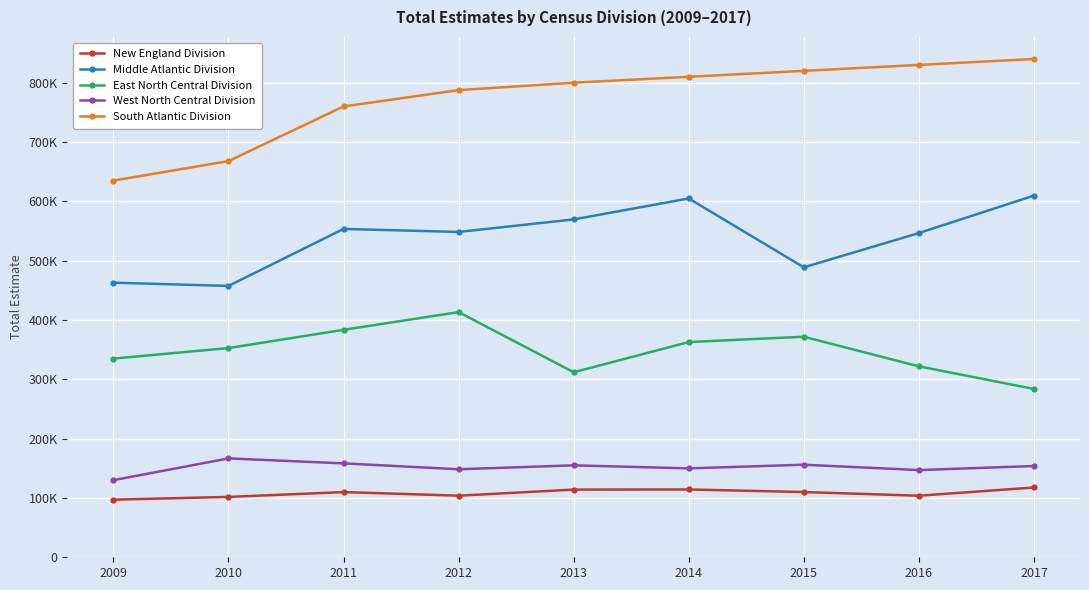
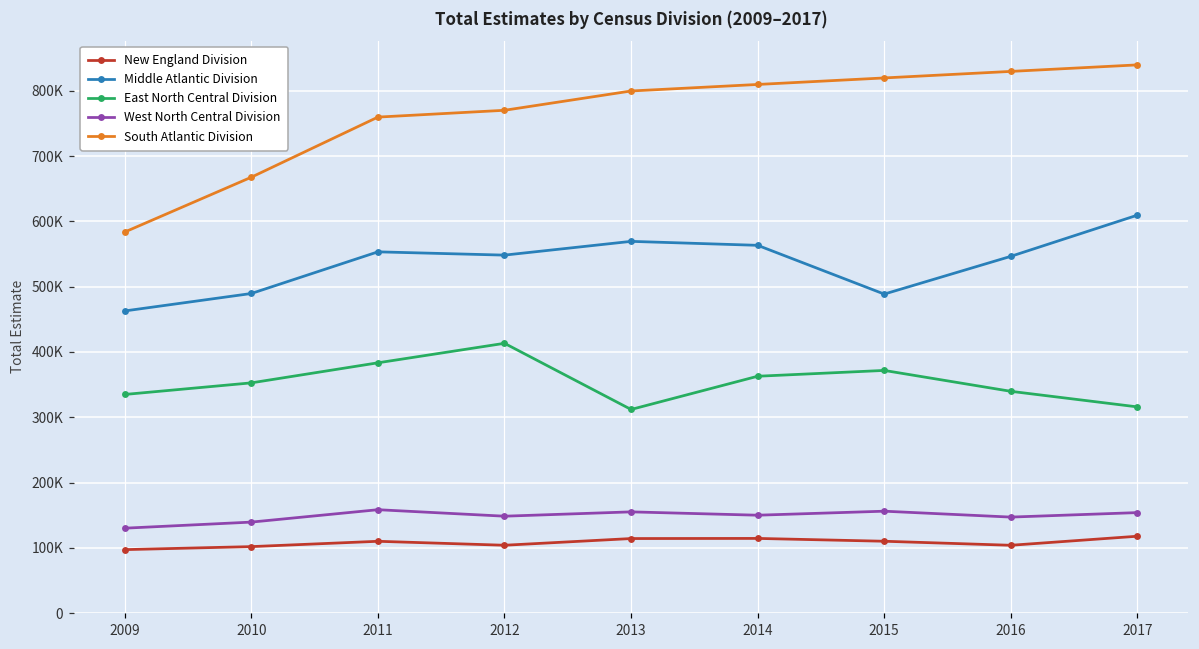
  {
    "New England Division": {
      "2009": 100000,
      "2010": 100000,
      "2011": 110000,
      "2012": 100000,
      "2013": 110000,
      "2014": 110000,
      "2015": 110000,
      "2016": 100000,
      "2017": 120000
    },
    "Middle Atlantic Division": {
      "2009": 460000,
-     "2010": 460000,
+     "2010": 490000,
      "2011": 550000,
      "2012": 550000,
      "2013": 570000,
-     "2014": 600000,
+     "2014": 560000,
      "2015": 490000,
      "2016": 550000,
      "2017": 610000
    },
    "East North Central Division": {
      "2009": 330000,
      "2010": 350000,
      "2011": 380000,
      "2012": 410000,
      "2013": 310000,
      "2014": 360000,
      "2015": 370000,
-     "2016": 320000,
-     "2017": 280000
+     "2016": 340000,
+     "2017": 320000
    },
    "West North Central Division": {
      "2009": 130000,
-     "2010": 170000,
+     "2010": 140000,
      "2011": 160000,
      "2012": 150000,
      "2013": 150000,
      "2014": 150000,
      "2015": 160000,
      "2016": 150000,
      "2017": 150000
    },
    "South Atlantic Division": {
-     "2009": 630000,
+     "2009": 580000,
      "2010": 670000,
      "2011": 760000,
-     "2012": 790000,
+     "2012": 770000,
      "2013": 800000,
      "2014": 810000,
      "2015": 820000,
      "2016": 830000,
      "2017": 840000
    }
  }
